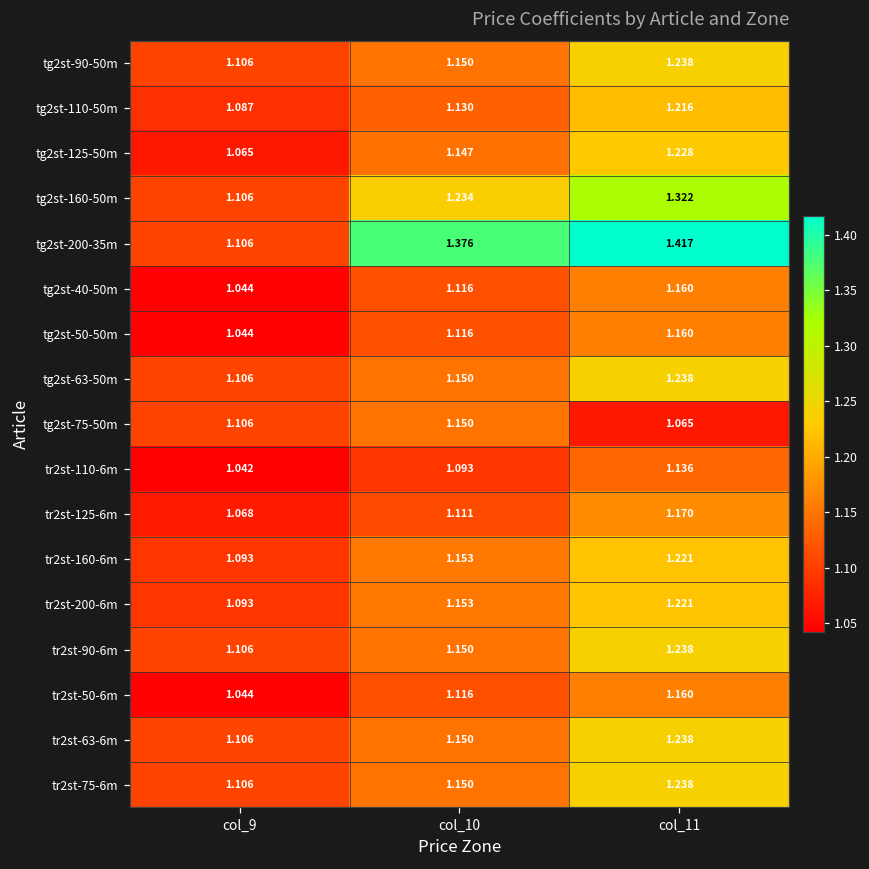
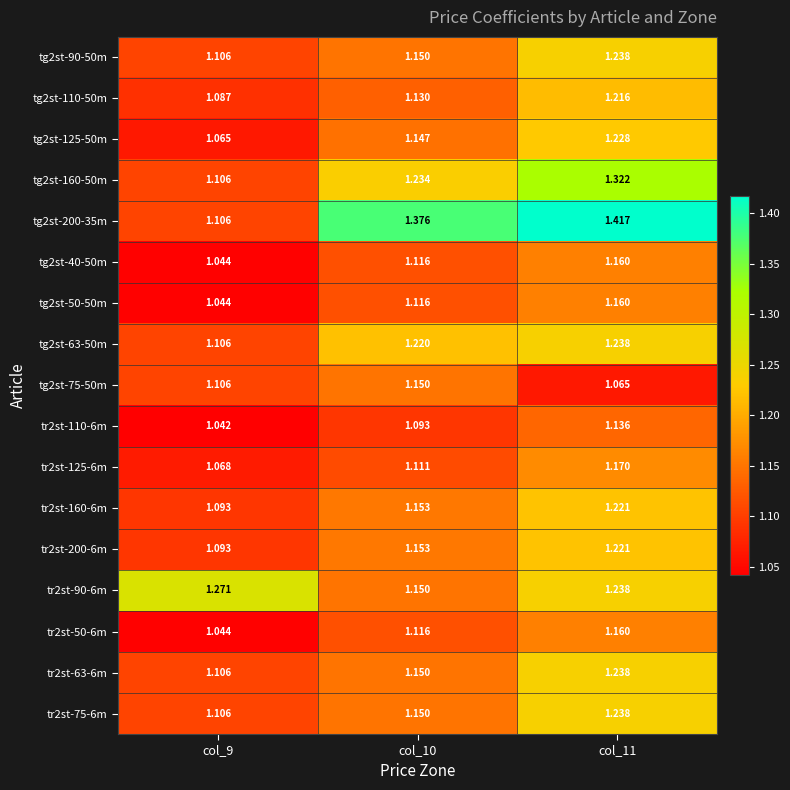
  {
    "tg2st-90-50m": {
      "col_9": 1.106,
      "col_10": 1.150,
      "col_11": 1.238
    },
    "tg2st-110-50m": {
      "col_9": 1.087,
      "col_10": 1.130,
      "col_11": 1.216
    },
    "tg2st-125-50m": {
      "col_9": 1.065,
      "col_10": 1.147,
      "col_11": 1.228
    },
    "tg2st-160-50m": {
      "col_9": 1.106,
      "col_10": 1.234,
      "col_11": 1.322
    },
    "tg2st-200-35m": {
      "col_9": 1.106,
      "col_10": 1.376,
      "col_11": 1.417
    },
    "tg2st-40-50m": {
      "col_9": 1.044,
      "col_10": 1.116,
      "col_11": 1.160
    },
    "tg2st-50-50m": {
      "col_9": 1.044,
      "col_10": 1.116,
      "col_11": 1.160
    },
    "tg2st-63-50m": {
      "col_9": 1.106,
-     "col_10": 1.150,
+     "col_10": 1.220,
      "col_11": 1.238
    },
    "tg2st-75-50m": {
      "col_9": 1.106,
      "col_10": 1.150,
      "col_11": 1.065
    },
    "tr2st-110-6m": {
      "col_9": 1.042,
      "col_10": 1.093,
      "col_11": 1.136
    },
    "tr2st-125-6m": {
      "col_9": 1.068,
      "col_10": 1.111,
      "col_11": 1.170
    },
    "tr2st-160-6m": {
      "col_9": 1.093,
      "col_10": 1.153,
      "col_11": 1.221
    },
    "tr2st-200-6m": {
      "col_9": 1.093,
      "col_10": 1.153,
      "col_11": 1.221
    },
    "tr2st-90-6m": {
-     "col_9": 1.106,
+     "col_9": 1.271,
      "col_10": 1.150,
      "col_11": 1.238
    },
    "tr2st-50-6m": {
      "col_9": 1.044,
      "col_10": 1.116,
      "col_11": 1.160
    },
    "tr2st-63-6m": {
      "col_9": 1.106,
      "col_10": 1.150,
      "col_11": 1.238
    },
    "tr2st-75-6m": {
      "col_9": 1.106,
      "col_10": 1.150,
      "col_11": 1.238
    }
  }
